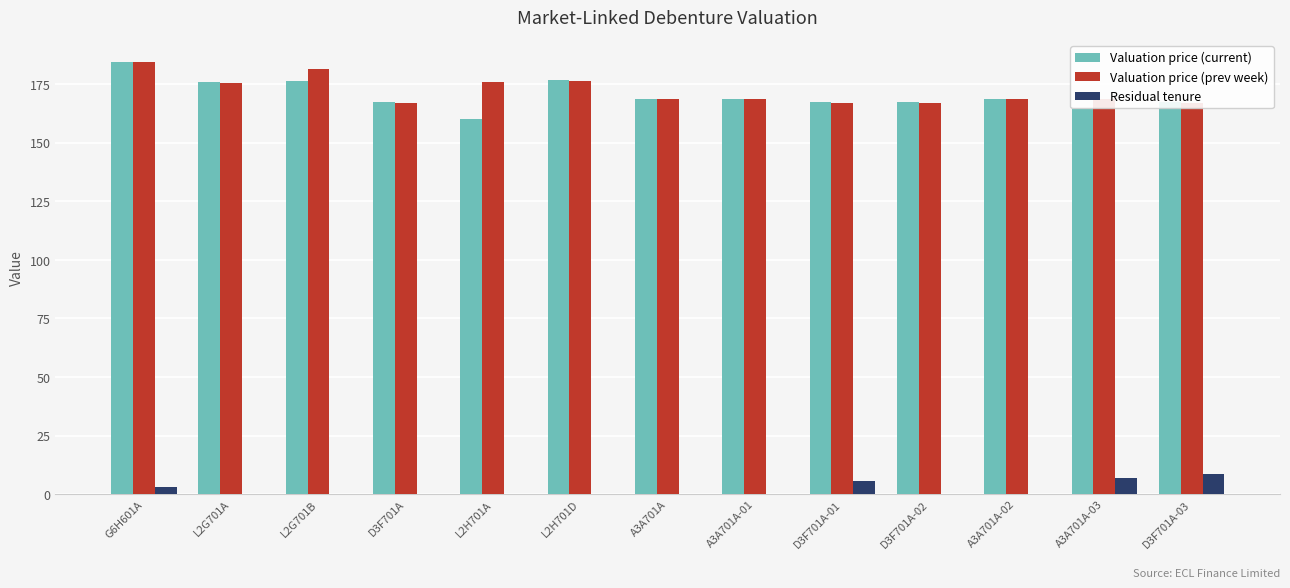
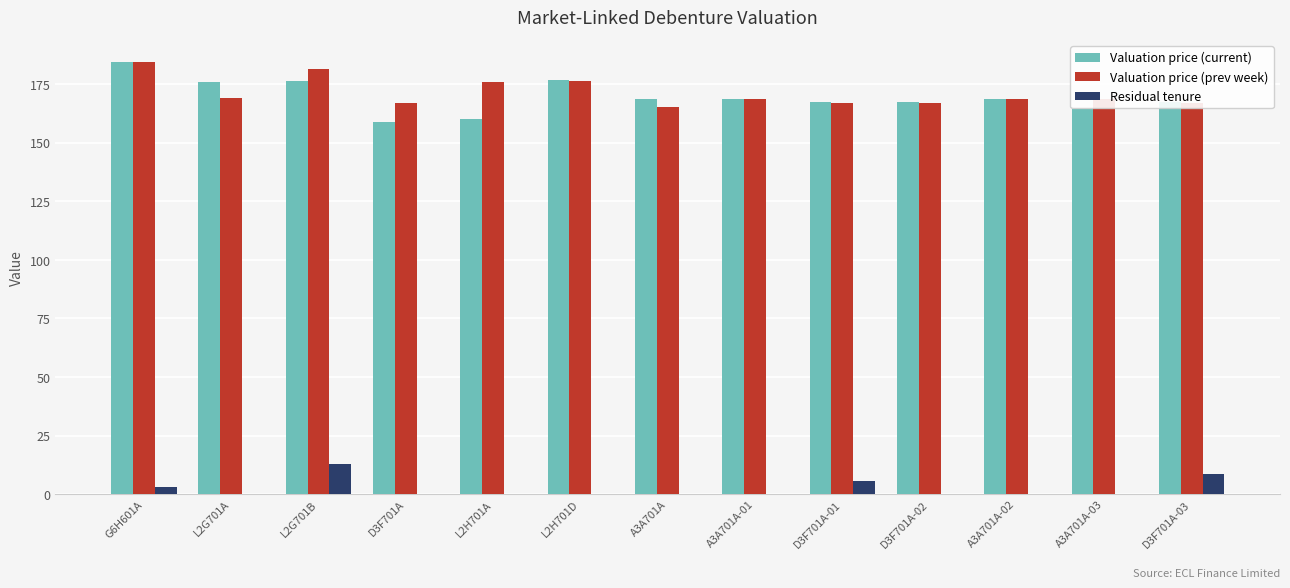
  {
    "Valuation price (current)": {
      "G6H601A": 185,
      "L2G701A": 176,
      "L2G701B": 176,
-     "D3F701A": 167,
+     "D3F701A": 159,
      "L2H701A": 160,
      "L2H701D": 177,
      "A3A701A": 169,
      "A3A701A-01": 169,
      "D3F701A-01": 167,
      "D3F701A-02": 167,
      "A3A701A-02": 169,
      "A3A701A-03": 164
    },
    "Valuation price (prev week)": {
      "G6H601A": 184,
-     "L2G701A": 176,
+     "L2G701A": 169,
      "L2G701B": 181,
      "D3F701A": 167,
      "L2H701A": 176,
      "L2H701D": 176,
-     "A3A701A": 169,
+     "A3A701A": 165,
      "A3A701A-01": 169,
      "D3F701A-01": 167,
      "D3F701A-02": 167,
      "A3A701A-02": 169
    },
    "Residual tenure": {
      "G6H601A": 3,
-     "L2G701B": 0,
+     "L2G701B": 13,
      "D3F701A-01": 6,
-     "A3A701A-03": 7,
+     "A3A701A-03": 0,
      "D3F701A-03": 9
    }
  }
